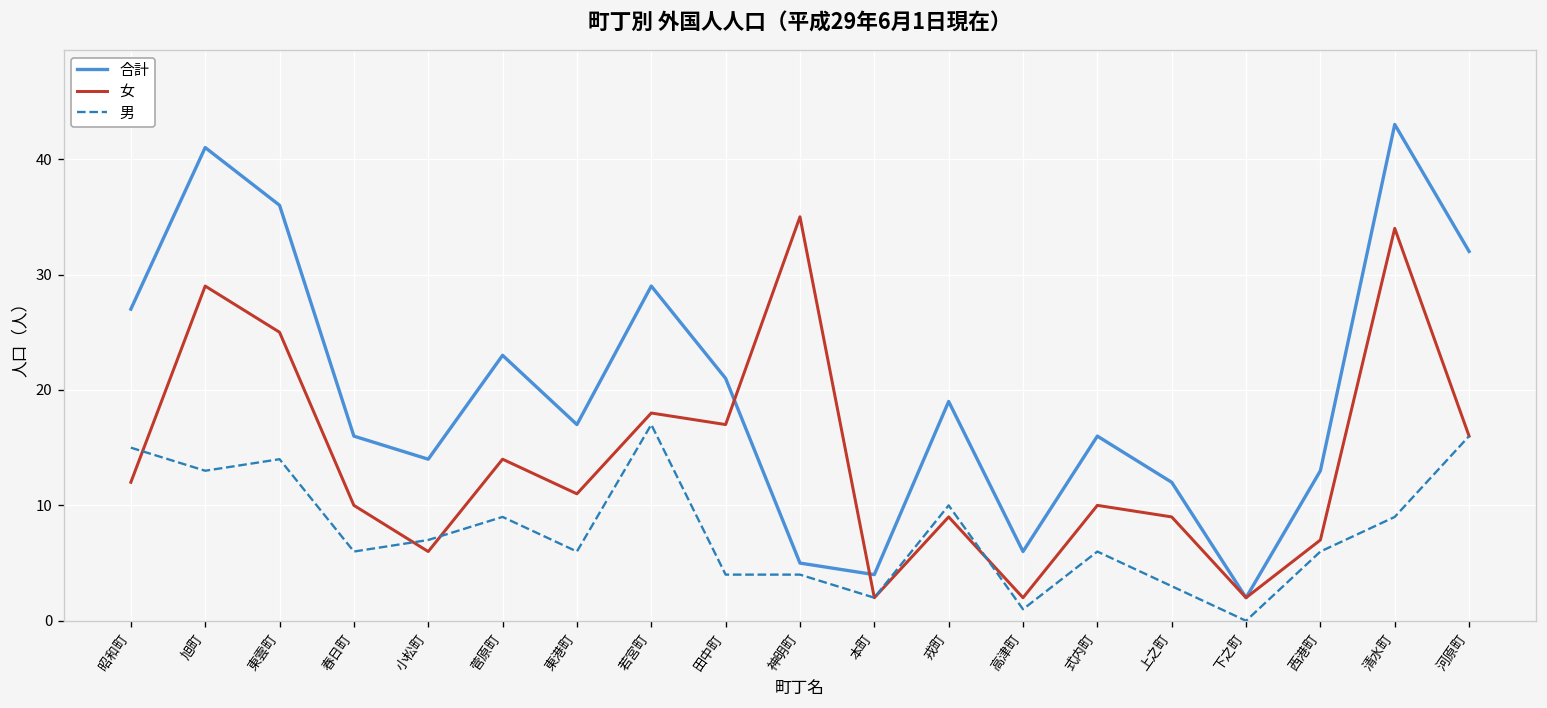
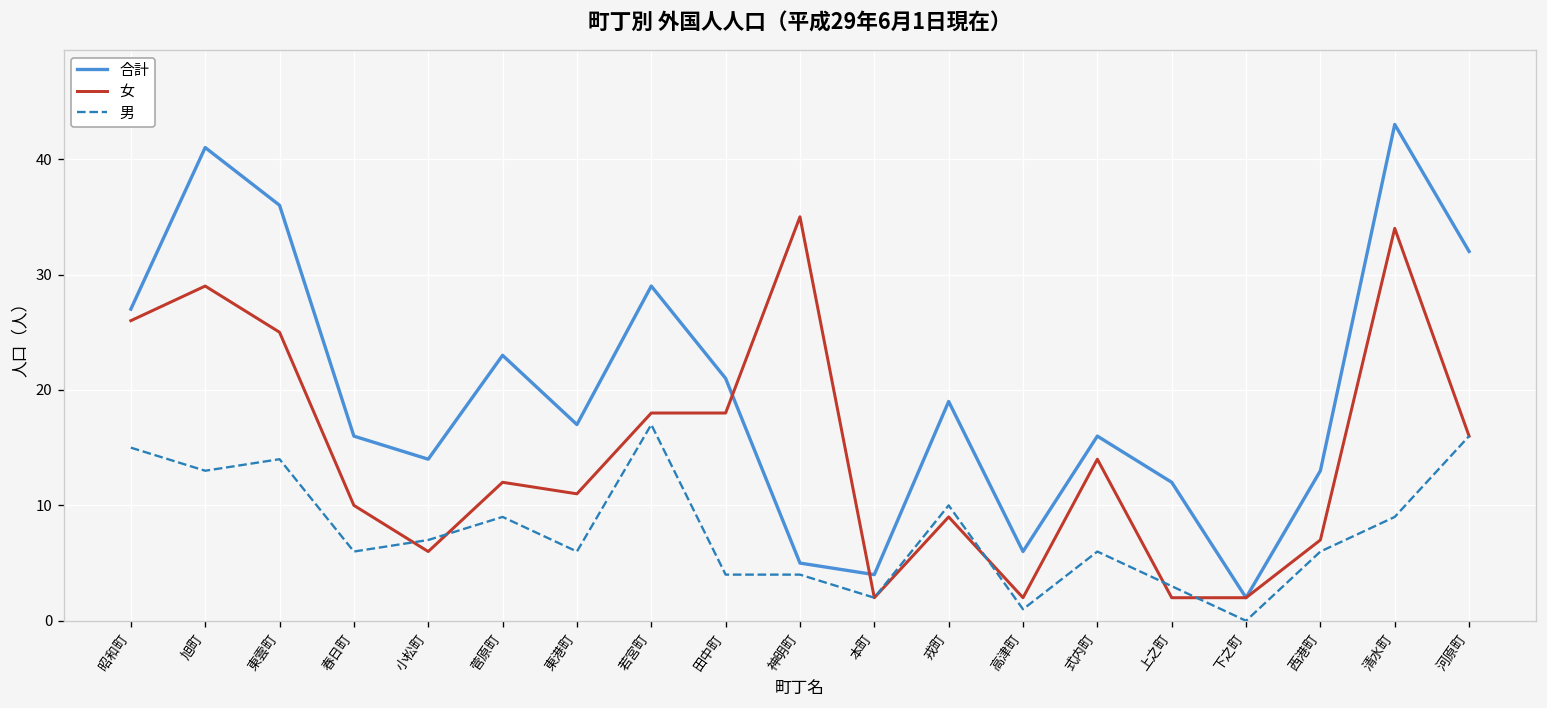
  {
    "女": {
-     "昭和町": 12,
+     "昭和町": 26,
      "旭町": 29,
      "東雲町": 25,
      "春日町": 10,
      "小松町": 6,
-     "菅原町": 14,
+     "菅原町": 12,
      "東港町": 11,
      "若宮町": 18,
-     "田中町": 17,
+     "田中町": 18,
      "神明町": 35,
      "戎町": 9,
      "高津町": 2,
-     "式内町": 10,
-     "上之町": 9,
+     "式内町": 14,
+     "上之町": 2,
      "西港町": 7,
      "清水町": 34
    }
  }
